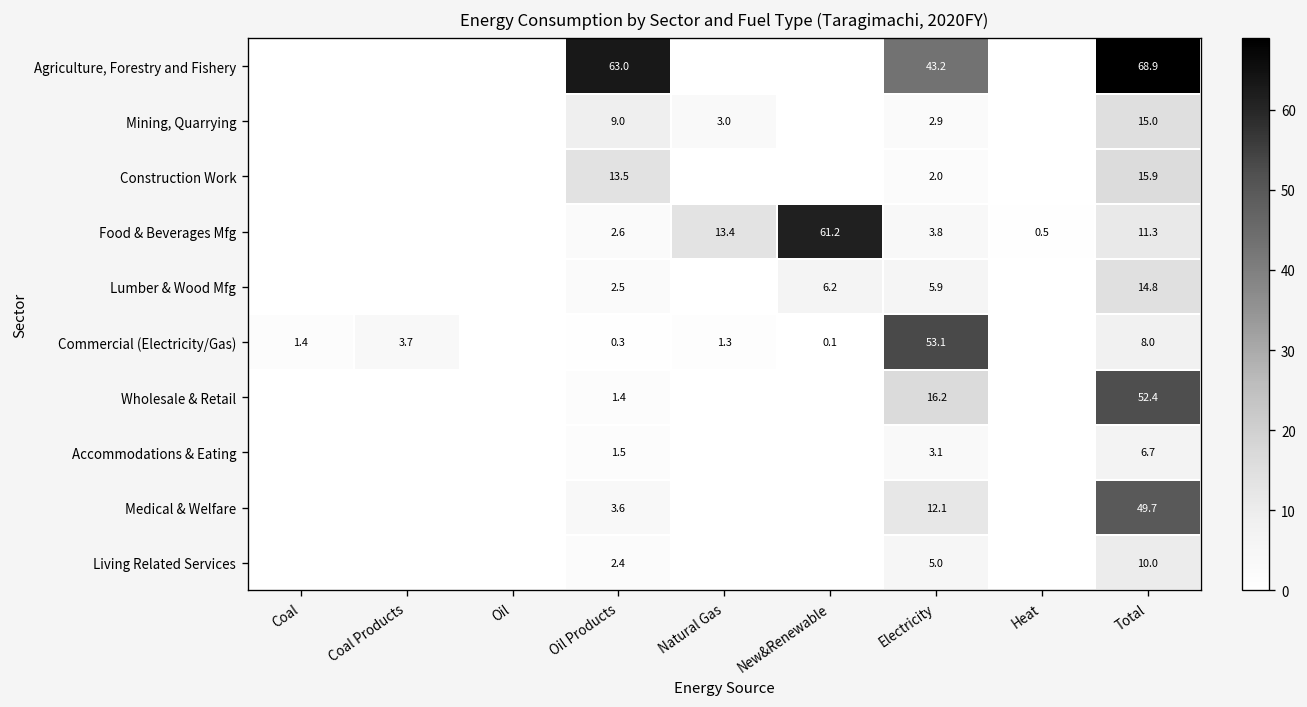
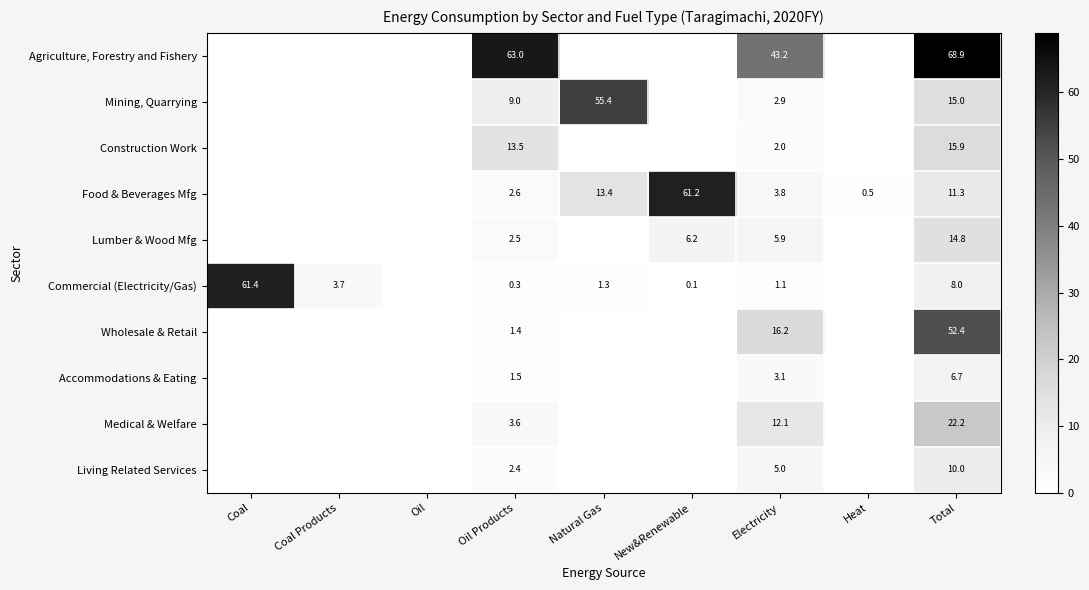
  {
    "Agriculture, Forestry and Fishery": {
      "Oil Products": 63.0,
      "Electricity": 43.2,
      "Total": 68.9
    },
    "Mining, Quarrying": {
      "Oil Products": 9.0,
-     "Natural Gas": 3.0,
+     "Natural Gas": 55.4,
      "Electricity": 2.9,
      "Total": 15.0
    },
    "Construction Work": {
      "Oil Products": 13.5,
      "Electricity": 2.0,
      "Total": 15.9
    },
    "Food & Beverages Mfg": {
      "Oil Products": 2.6,
      "Natural Gas": 13.4,
      "New&Renewable": 61.2,
      "Electricity": 3.8,
      "Heat": 0.5,
      "Total": 11.3
    },
    "Lumber & Wood Mfg": {
      "Oil Products": 2.5,
      "New&Renewable": 6.2,
      "Electricity": 5.9,
      "Total": 14.8
    },
    "Commercial (Electricity/Gas)": {
-     "Coal": 1.4,
+     "Coal": 61.4,
      "Coal Products": 3.7,
      "Oil Products": 0.3,
      "Natural Gas": 1.3,
      "New&Renewable": 0.1,
-     "Electricity": 53.1,
+     "Electricity": 1.1,
      "Total": 8.0
    },
    "Wholesale & Retail": {
      "Oil Products": 1.4,
      "Electricity": 16.2,
      "Total": 52.4
    },
    "Accommodations & Eating": {
      "Oil Products": 1.5,
      "Electricity": 3.1,
      "Total": 6.7
    },
    "Medical & Welfare": {
      "Oil Products": 3.6,
      "Electricity": 12.1,
-     "Total": 49.7
+     "Total": 22.2
    },
    "Living Related Services": {
      "Oil Products": 2.4,
      "Electricity": 5.0,
      "Total": 10.0
    }
  }
